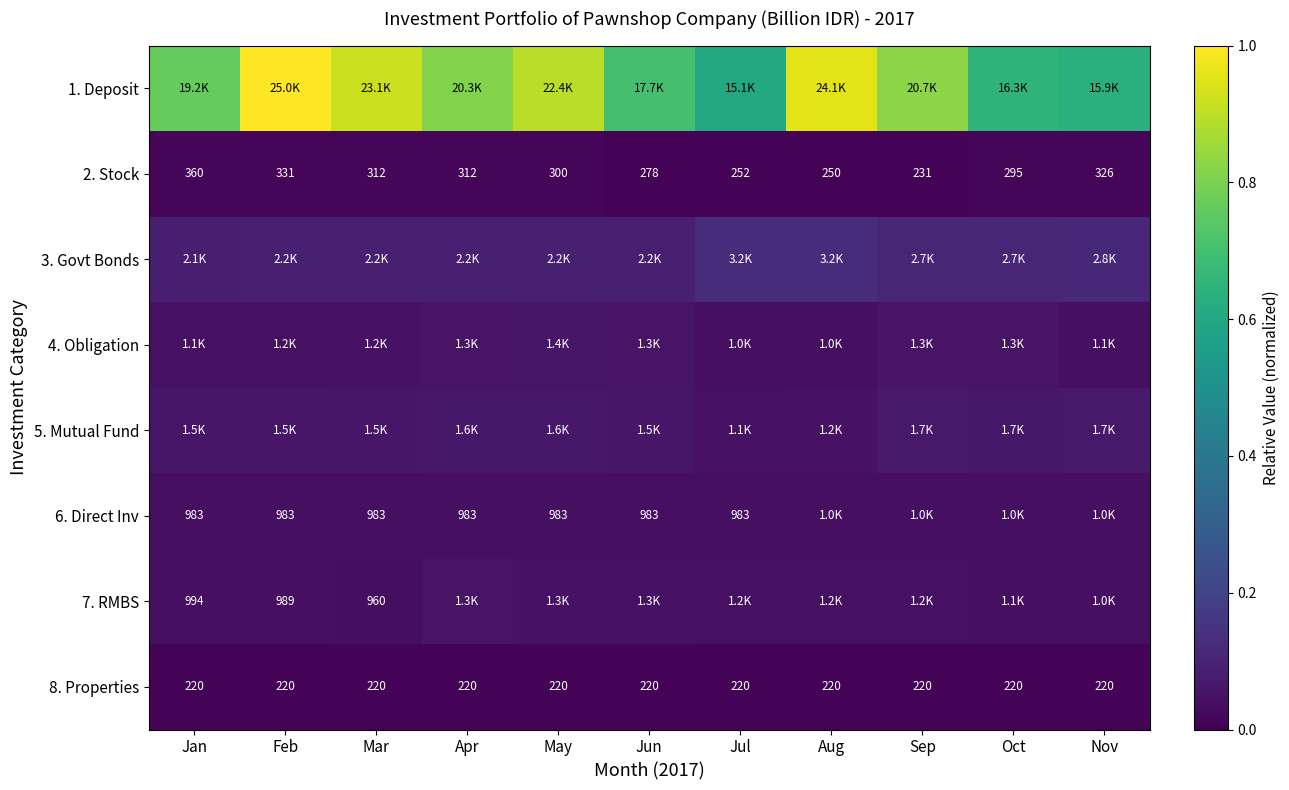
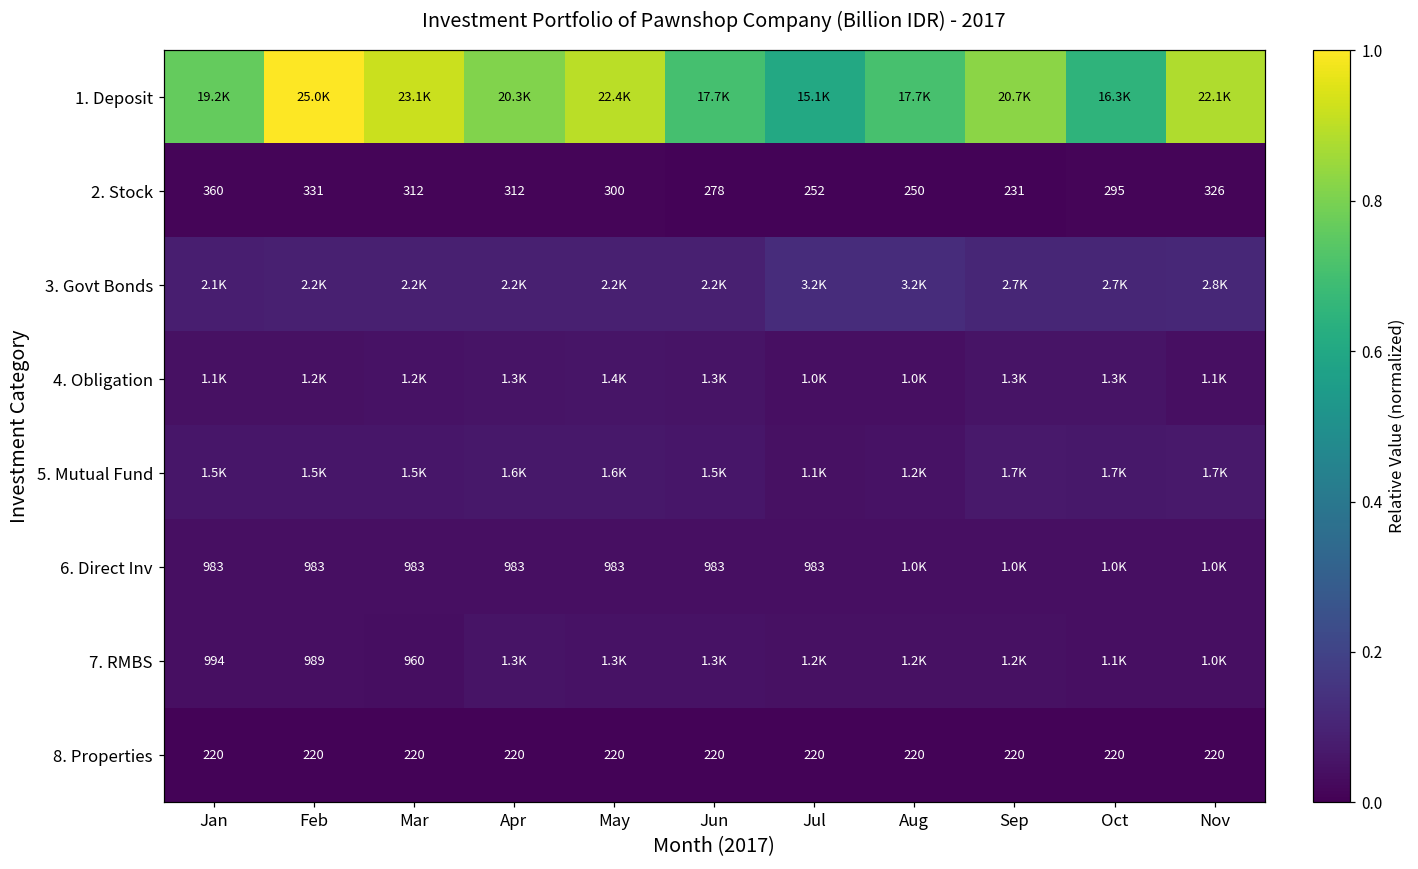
  {
    "1. Deposit": {
      "Jan": "19.2K",
      "Feb": "25.0K",
      "Mar": "23.1K",
      "Apr": "20.3K",
      "May": "22.4K",
      "Jun": "17.7K",
      "Jul": "15.1K",
-     "Aug": "24.1K",
+     "Aug": "17.7K",
      "Sep": "20.7K",
      "Oct": "16.3K",
-     "Nov": "15.9K"
+     "Nov": "22.1K"
    },
    "2. Stock": {
      "Jan": "360",
      "Feb": "331",
      "Mar": "312",
      "Apr": "312",
      "May": "300",
      "Jun": "278",
      "Jul": "252",
      "Aug": "250",
      "Sep": "231",
      "Oct": "295",
      "Nov": "326"
    },
    "3. Govt Bonds": {
      "Jan": "2.1K",
      "Feb": "2.2K",
      "Mar": "2.2K",
      "Apr": "2.2K",
      "May": "2.2K",
      "Jun": "2.2K",
      "Jul": "3.2K",
      "Aug": "3.2K",
      "Sep": "2.7K",
      "Oct": "2.7K",
      "Nov": "2.8K"
    },
    "4. Obligation": {
      "Jan": "1.1K",
      "Feb": "1.2K",
      "Mar": "1.2K",
      "Apr": "1.3K",
      "May": "1.4K",
      "Jun": "1.3K",
      "Jul": "1.0K",
      "Aug": "1.0K",
      "Sep": "1.3K",
      "Oct": "1.3K",
      "Nov": "1.1K"
    },
    "5. Mutual Fund": {
      "Jan": "1.5K",
      "Feb": "1.5K",
      "Mar": "1.5K",
      "Apr": "1.6K",
      "May": "1.6K",
      "Jun": "1.5K",
      "Jul": "1.1K",
      "Aug": "1.2K",
      "Sep": "1.7K",
      "Oct": "1.7K",
      "Nov": "1.7K"
    },
    "6. Direct Inv": {
      "Jan": "983",
      "Feb": "983",
      "Mar": "983",
      "Apr": "983",
      "May": "983",
      "Jun": "983",
      "Jul": "983",
      "Aug": "1.0K",
      "Sep": "1.0K",
      "Oct": "1.0K",
      "Nov": "1.0K"
    },
    "7. RMBS": {
      "Jan": "994",
      "Feb": "989",
      "Mar": "960",
      "Apr": "1.3K",
      "May": "1.3K",
      "Jun": "1.3K",
      "Jul": "1.2K",
      "Aug": "1.2K",
      "Sep": "1.2K",
      "Oct": "1.1K",
      "Nov": "1.0K"
    },
    "8. Properties": {
      "Jan": "220",
      "Feb": "220",
      "Mar": "220",
      "Apr": "220",
      "May": "220",
      "Jun": "220",
      "Jul": "220",
      "Aug": "220",
      "Sep": "220",
      "Oct": "220",
      "Nov": "220"
    }
  }
